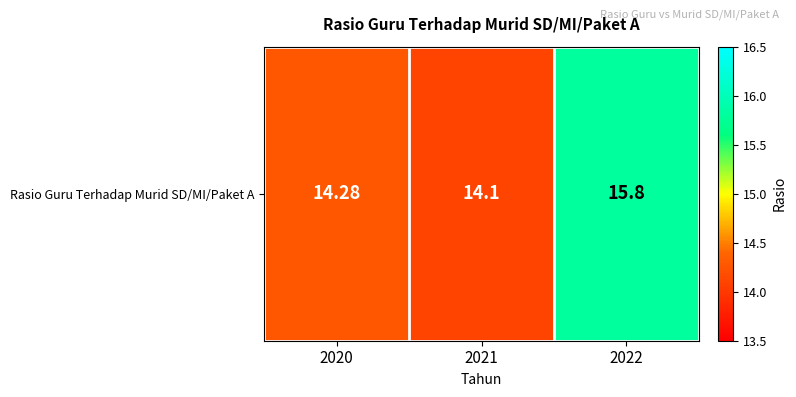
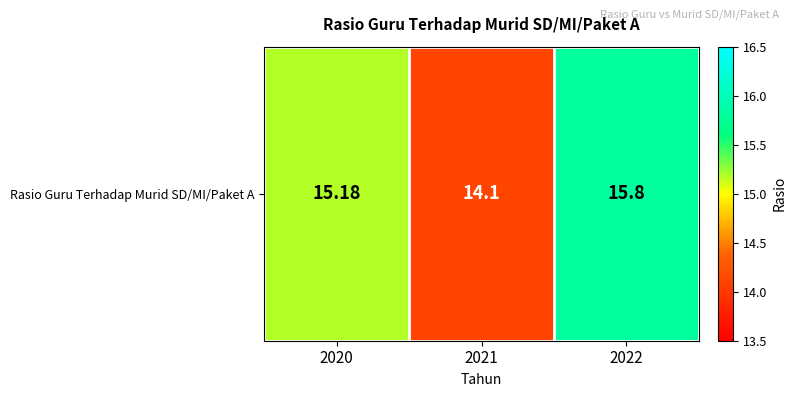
  {
    "Rasio Guru Terhadap Murid SD/MI/Paket A": {
-     "2020": 14.28,
+     "2020": 15.18,
      "2021": 14.1,
      "2022": 15.8
    }
  }
